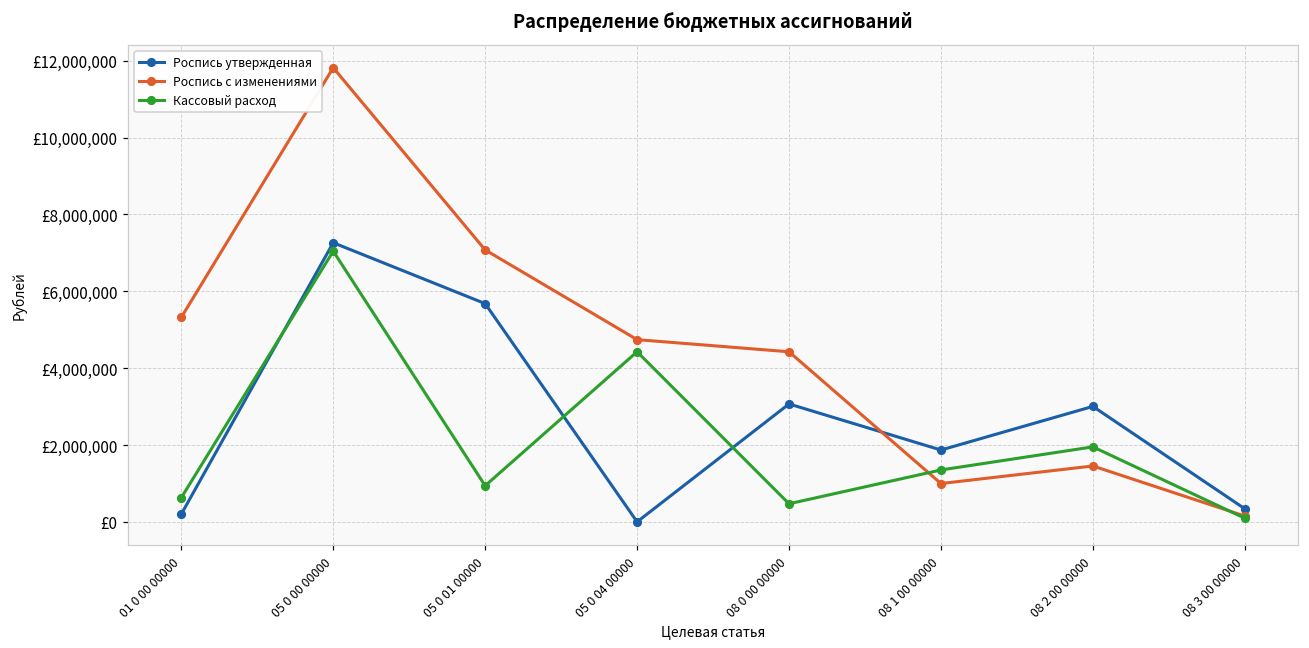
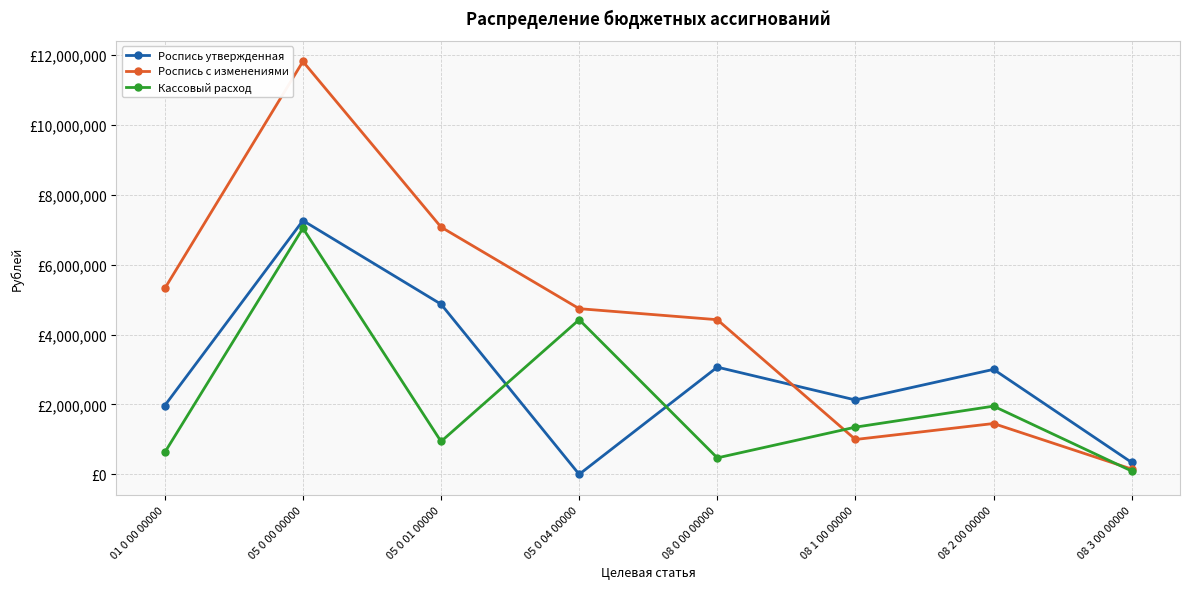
  {
    "Роспись утвержденная": {
-     "01 0 00 00000": "£200,000",
+     "01 0 00 00000": "£2,000,000",
      "05 0 00 00000": "£7,300,000",
-     "05 0 01 00000": "£5,700,000",
+     "05 0 01 00000": "£4,900,000",
      "05 0 04 00000": "£0",
      "08 0 00 00000": "£3,100,000",
-     "08 1 00 00000": "£1,900,000",
+     "08 1 00 00000": "£2,100,000",
      "08 2 00 00000": "£3,000,000",
      "08 3 00 00000": "£300,000"
    },
    "Роспись с изменениями": {
      "01 0 00 00000": "£5,300,000",
      "05 0 00 00000": "£11,800,000",
      "05 0 01 00000": "£7,100,000",
      "05 0 04 00000": "£4,700,000",
      "08 0 00 00000": "£4,400,000",
      "08 1 00 00000": "£1,000,000",
      "08 2 00 00000": "£1,500,000"
    },
    "Кассовый расход": {
      "01 0 00 00000": "£600,000",
      "05 0 00 00000": "£7,000,000",
      "05 0 01 00000": "£900,000",
      "05 0 04 00000": "£4,400,000",
      "08 0 00 00000": "£500,000",
      "08 1 00 00000": "£1,400,000",
      "08 2 00 00000": "£2,000,000"
    }
  }
